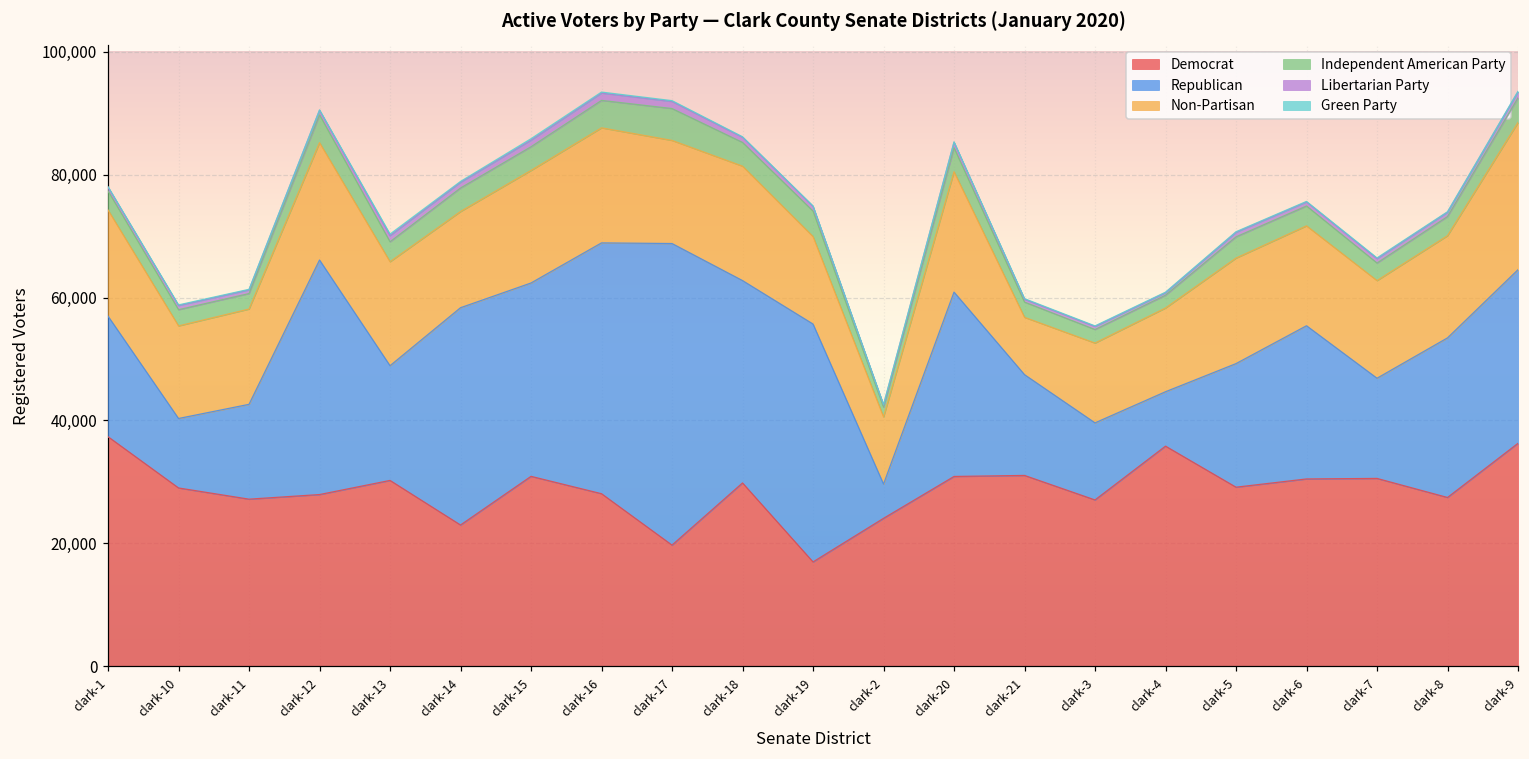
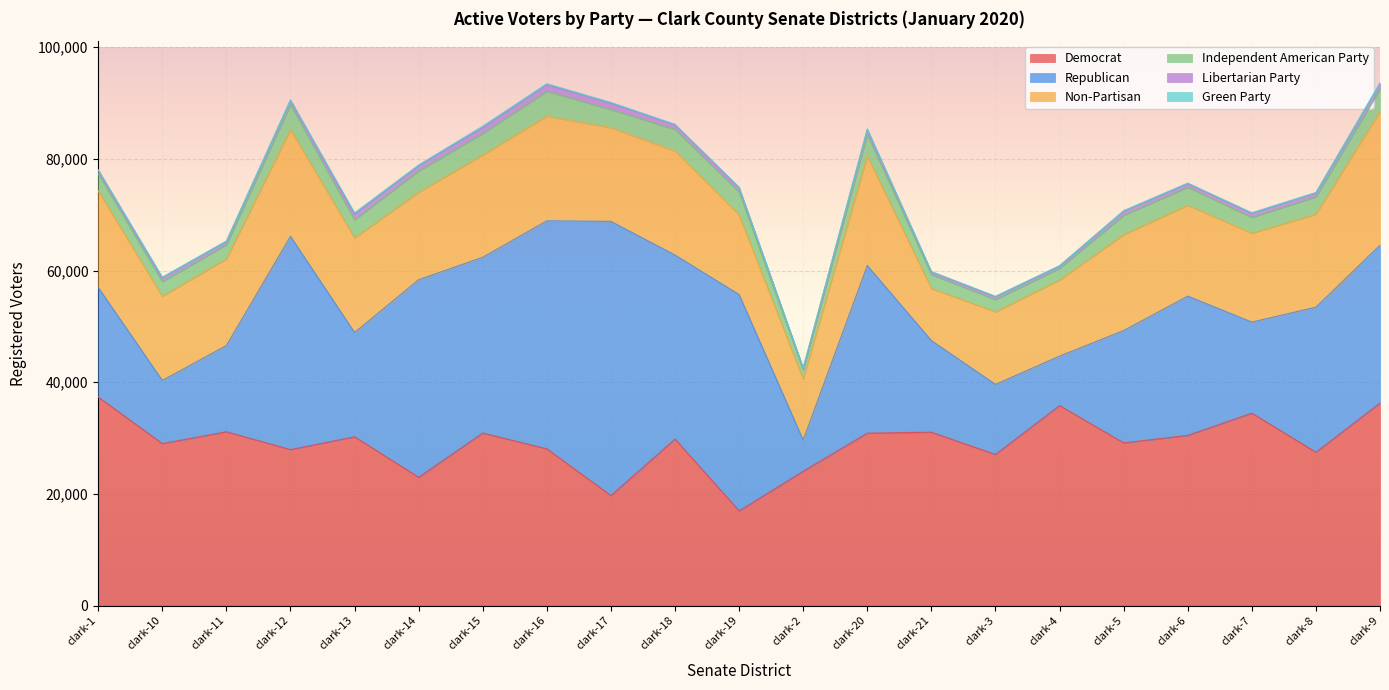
  {
    "Democrat": {
      "clark-1": "37,000",
      "clark-10": "29,000",
-     "clark-11": "27,000",
+     "clark-11": "31,000",
      "clark-12": "28,000",
      "clark-13": "30,000",
      "clark-14": "23,000",
      "clark-15": "31,000",
      "clark-16": "28,000",
      "clark-17": "20,000",
      "clark-18": "30,000",
      "clark-19": "17,000",
      "clark-2": "24,000",
      "clark-20": "31,000",
      "clark-21": "31,000",
      "clark-3": "27,000",
      "clark-4": "36,000",
      "clark-5": "29,000",
      "clark-6": "30,000",
-     "clark-7": "31,000",
+     "clark-7": "34,000",
      "clark-8": "27,000",
      "clark-9": "36,000"
    },
    "Republican": {
      "clark-1": "20,000",
      "clark-10": "11,000",
      "clark-11": "15,000",
      "clark-12": "38,000",
      "clark-13": "19,000",
      "clark-14": "35,000",
      "clark-15": "31,000",
      "clark-16": "41,000",
      "clark-17": "49,000",
      "clark-18": "33,000",
      "clark-19": "39,000",
      "clark-2": "6,000",
      "clark-20": "30,000",
      "clark-21": "16,000",
      "clark-3": "13,000",
      "clark-4": "9,000",
      "clark-5": "20,000",
      "clark-6": "25,000",
      "clark-7": "16,000",
      "clark-8": "26,000",
      "clark-9": "28,000"
    },
    "Non-Partisan": {
      "clark-1": "17,000",
      "clark-10": "15,000",
      "clark-11": "16,000",
      "clark-12": "19,000",
      "clark-13": "17,000",
      "clark-14": "16,000",
      "clark-15": "18,000",
      "clark-16": "19,000",
      "clark-17": "17,000",
      "clark-18": "19,000",
      "clark-19": "14,000",
      "clark-2": "11,000",
      "clark-20": "20,000",
      "clark-21": "9,000",
      "clark-3": "13,000",
      "clark-4": "14,000",
      "clark-5": "17,000",
      "clark-6": "16,000",
      "clark-7": "16,000",
      "clark-8": "17,000",
      "clark-9": "24,000"
    },
    "Independent American Party": {
      "clark-1": "3,000",
      "clark-10": "3,000",
      "clark-11": "3,000",
      "clark-12": "5,000",
      "clark-13": "3,000",
      "clark-14": "4,000",
      "clark-15": "4,000",
      "clark-16": "4,000",
-     "clark-17": "5,000",
+     "clark-17": "3,000",
      "clark-18": "4,000",
      "clark-19": "4,000",
      "clark-20": "4,000",
      "clark-21": "2,000",
      "clark-3": "2,000",
      "clark-5": "3,000",
      "clark-6": "3,000",
      "clark-7": "3,000",
      "clark-8": "3,000",
      "clark-9": "4,000"
    }
  }
